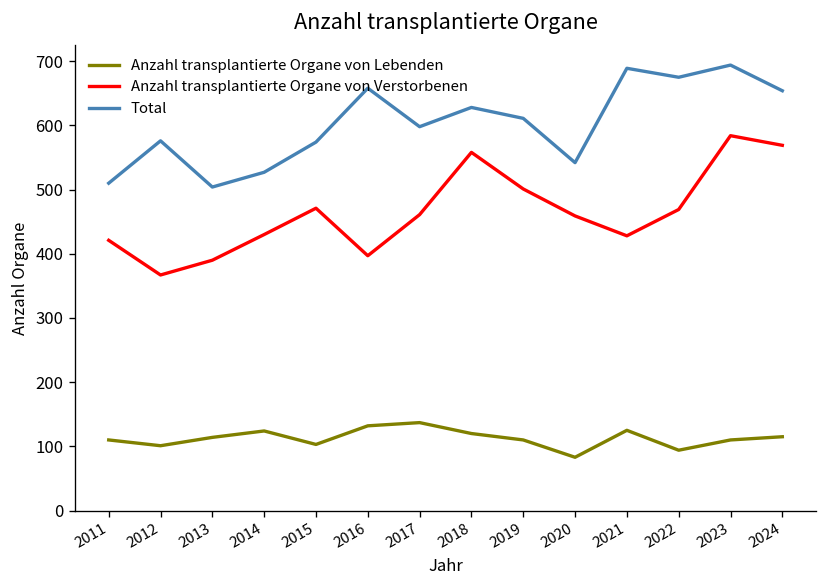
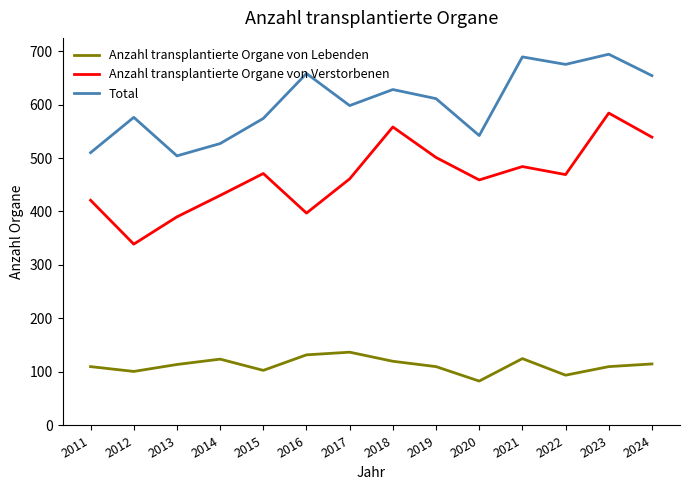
  {
    "Anzahl transplantierte Organe von Lebenden": {
      "2011": 110,
      "2012": 100,
      "2013": 110,
      "2014": 120,
      "2015": 100,
      "2016": 130,
      "2017": 140,
      "2018": 120,
      "2019": 110,
      "2020": 80,
      "2021": 130,
      "2022": 90,
      "2023": 110,
      "2024": 120
    },
    "Anzahl transplantierte Organe von Verstorbenen": {
      "2011": 420,
-     "2012": 370,
+     "2012": 340,
      "2013": 390,
      "2014": 430,
      "2015": 470,
      "2016": 400,
      "2017": 460,
      "2018": 560,
      "2019": 500,
      "2020": 460,
-     "2021": 430,
+     "2021": 480,
      "2022": 470,
      "2023": 580,
-     "2024": 570
+     "2024": 540
    },
    "Total": {
      "2011": 510,
      "2012": 580,
      "2013": 500,
      "2014": 530,
      "2015": 570,
      "2016": 660,
      "2017": 600,
      "2018": 630,
      "2019": 610,
      "2020": 540,
      "2021": 690,
      "2022": 680,
      "2023": 690,
      "2024": 650
    }
  }
